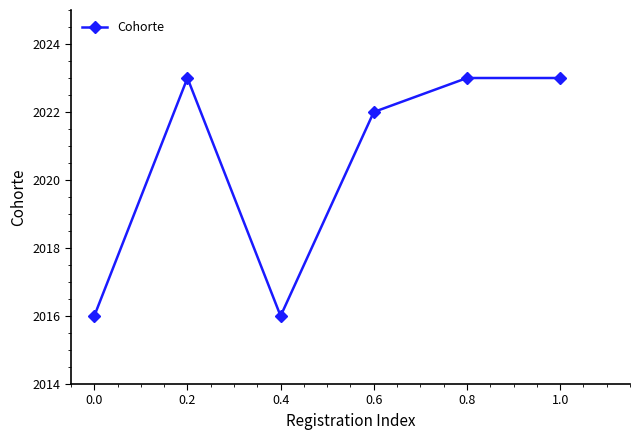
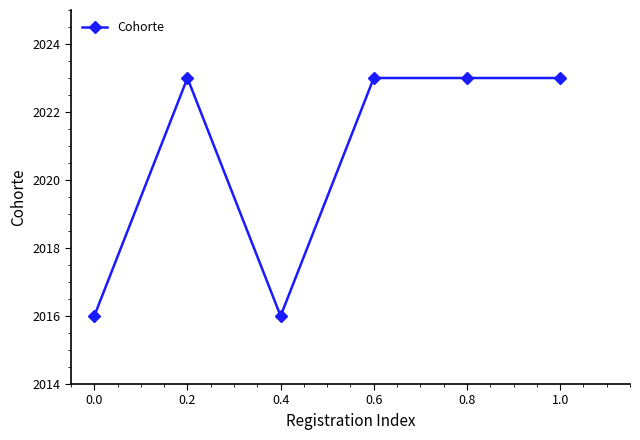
  {
    "0.0": 2016,
    "0.2": 2023,
    "0.4": 2016,
-   "0.6": 2022,
+   "0.6": 2023,
    "0.8": 2023,
    "1.0": 2023
  }
